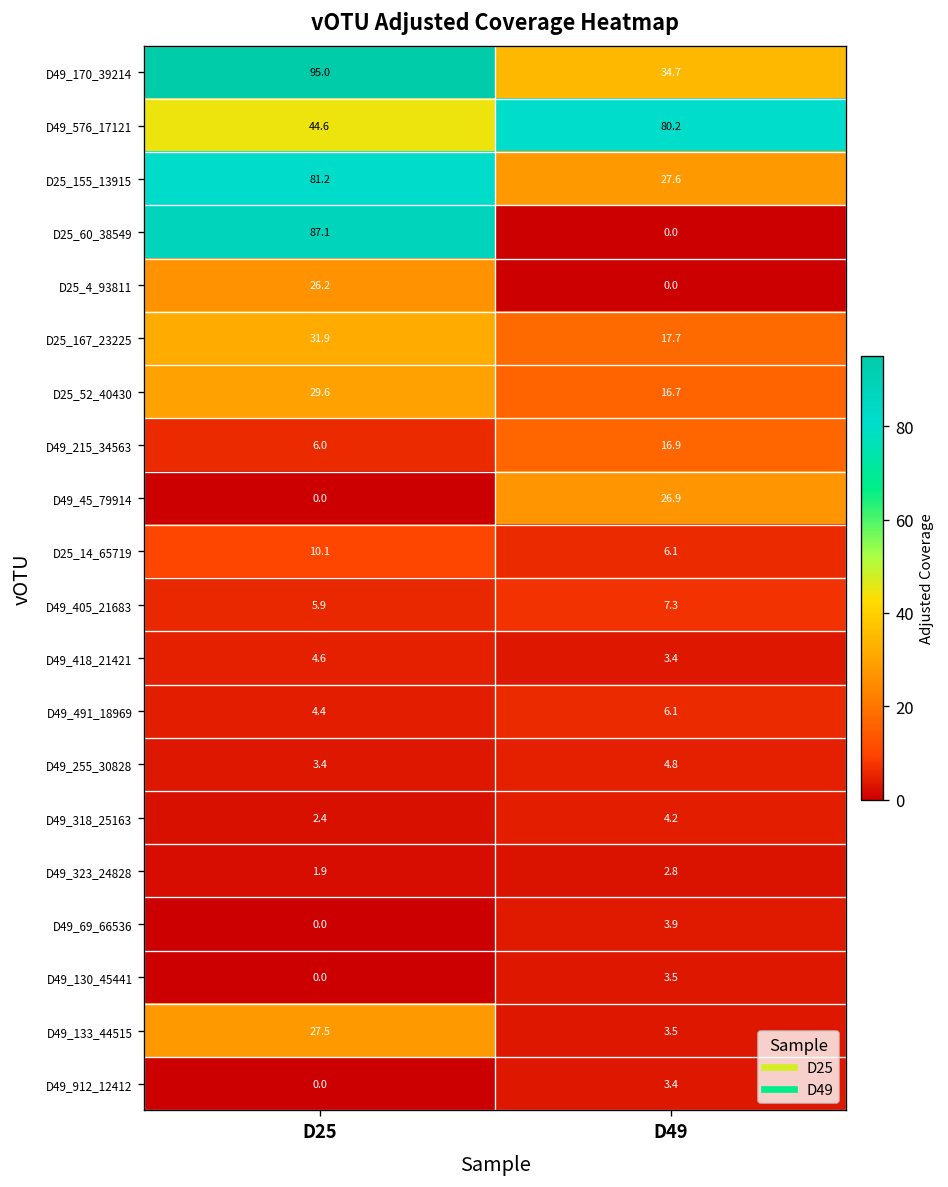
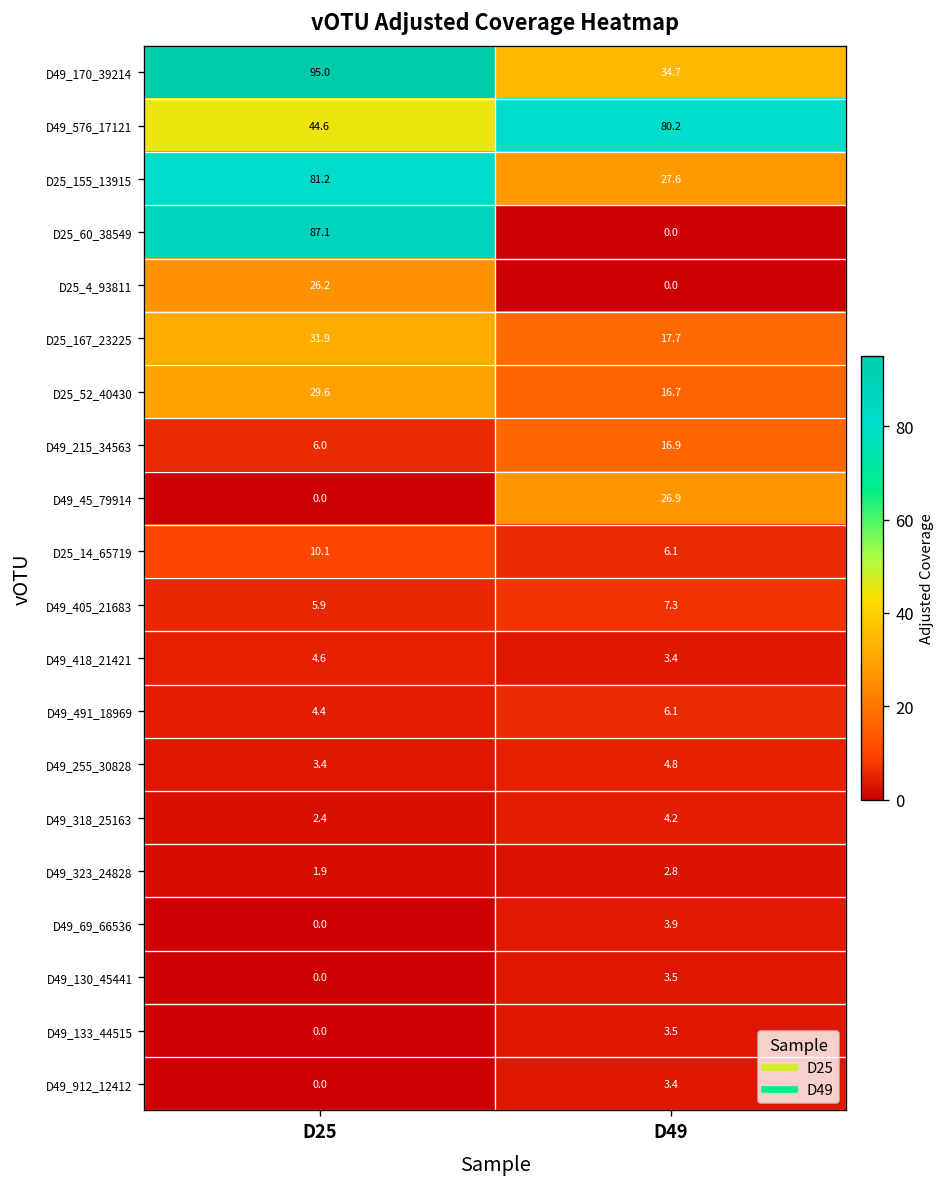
  {
    "D49_170_39214": {
      "D25": 95.0,
      "D49": 34.7
    },
    "D49_576_17121": {
      "D25": 44.6,
      "D49": 80.2
    },
    "D25_155_13915": {
      "D25": 81.2,
      "D49": 27.6
    },
    "D25_60_38549": {
      "D25": 87.1,
      "D49": 0.0
    },
    "D25_4_93811": {
      "D25": 26.2,
      "D49": 0.0
    },
    "D25_167_23225": {
      "D25": 31.9,
      "D49": 17.7
    },
    "D25_52_40430": {
      "D25": 29.6,
      "D49": 16.7
    },
    "D49_215_34563": {
      "D25": 6.0,
      "D49": 16.9
    },
    "D49_45_79914": {
      "D25": 0.0,
      "D49": 26.9
    },
    "D25_14_65719": {
      "D25": 10.1,
      "D49": 6.1
    },
    "D49_405_21683": {
      "D25": 5.9,
      "D49": 7.3
    },
    "D49_418_21421": {
      "D25": 4.6,
      "D49": 3.4
    },
    "D49_491_18969": {
      "D25": 4.4,
      "D49": 6.1
    },
    "D49_255_30828": {
      "D25": 3.4,
      "D49": 4.8
    },
    "D49_318_25163": {
      "D25": 2.4,
      "D49": 4.2
    },
    "D49_323_24828": {
      "D25": 1.9,
      "D49": 2.8
    },
    "D49_69_66536": {
      "D25": 0.0,
      "D49": 3.9
    },
    "D49_130_45441": {
      "D25": 0.0,
      "D49": 3.5
    },
    "D49_133_44515": {
-     "D25": 27.5,
+     "D25": 0.0,
      "D49": 3.5
    },
    "D49_912_12412": {
      "D25": 0.0,
      "D49": 3.4
    }
  }
